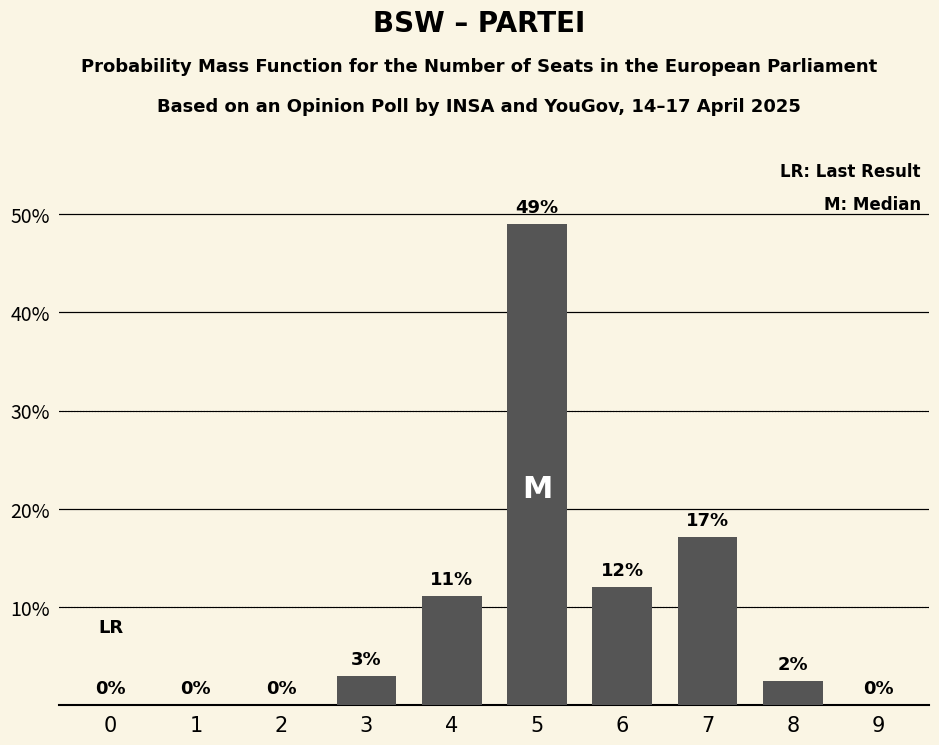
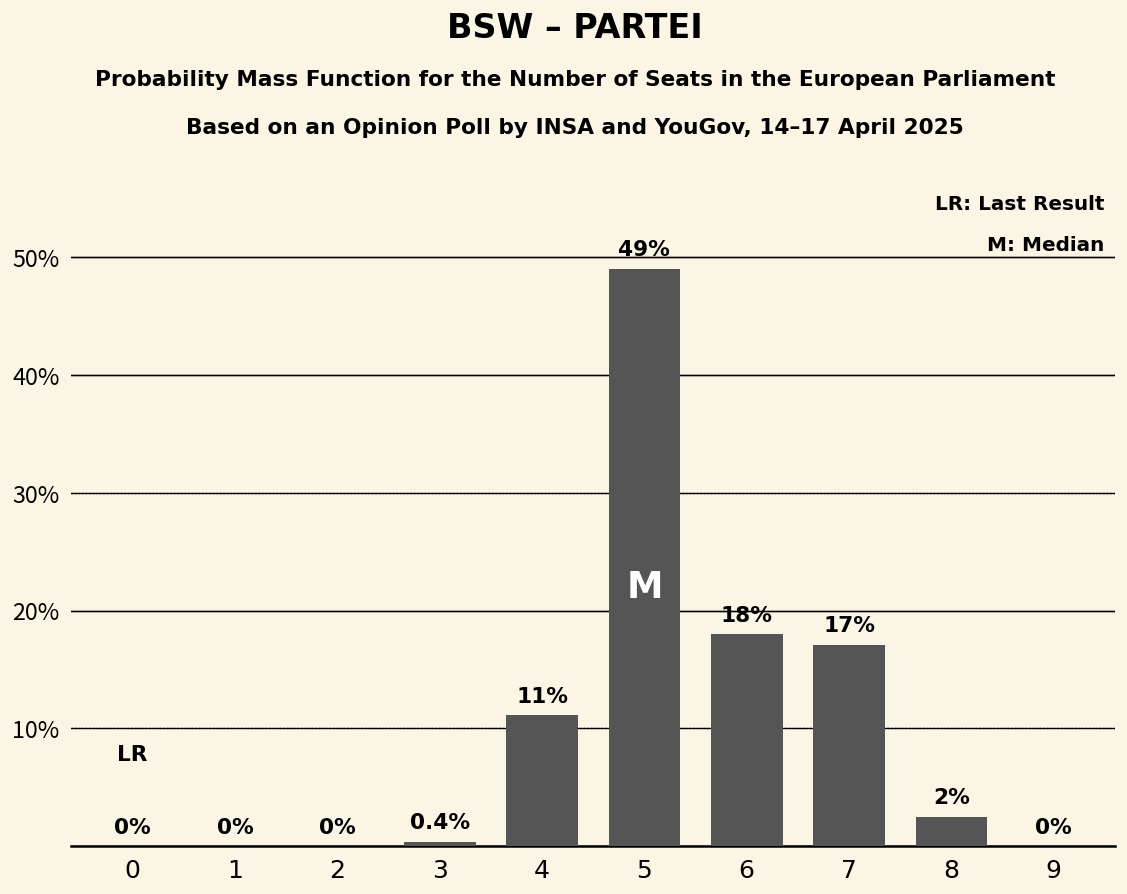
  {
    "0": "0%",
    "1": "0%",
    "2": "0%",
-   "3": "3%",
+   "3": "0.4%",
    "4": "11%",
    "5": "49%",
-   "6": "12%",
+   "6": "18%",
    "7": "17%",
    "8": "2%",
    "9": "0%"
  }
